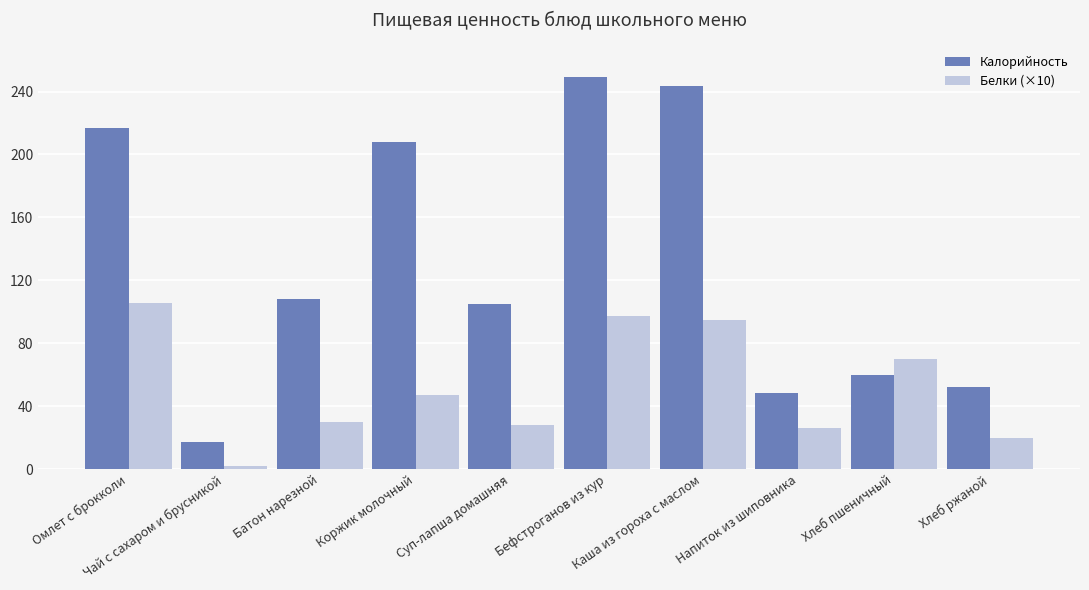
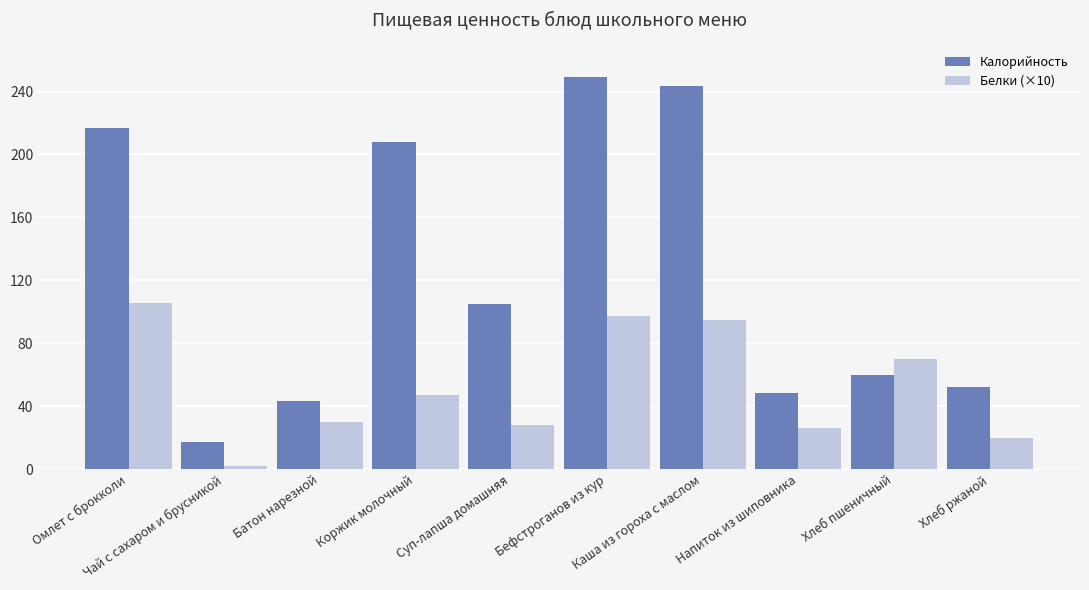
  {
    "Калорийность": {
      "Омлет с брокколи": 217,
      "Чай с сахаром и брусникой": 17,
-     "Батон нарезной": 108,
+     "Батон нарезной": 44,
      "Коржик молочный": 208,
      "Суп-лапша домашняя": 105,
      "Бефстроганов из кур": 249,
      "Каша из гороха с маслом": 243,
      "Напиток из шиповника": 48,
      "Хлеб пшеничный": 60,
      "Хлеб ржаной": 52
    },
    "Белки (×10)": {
      "Омлет с брокколи": 106,
      "Чай с сахаром и брусникой": 2,
      "Батон нарезной": 30,
      "Коржик молочный": 47,
      "Суп-лапша домашняя": 28,
      "Бефстроганов из кур": 97,
      "Каша из гороха с маслом": 95,
      "Напиток из шиповника": 26,
      "Хлеб пшеничный": 70,
      "Хлеб ржаной": 20
    }
  }
